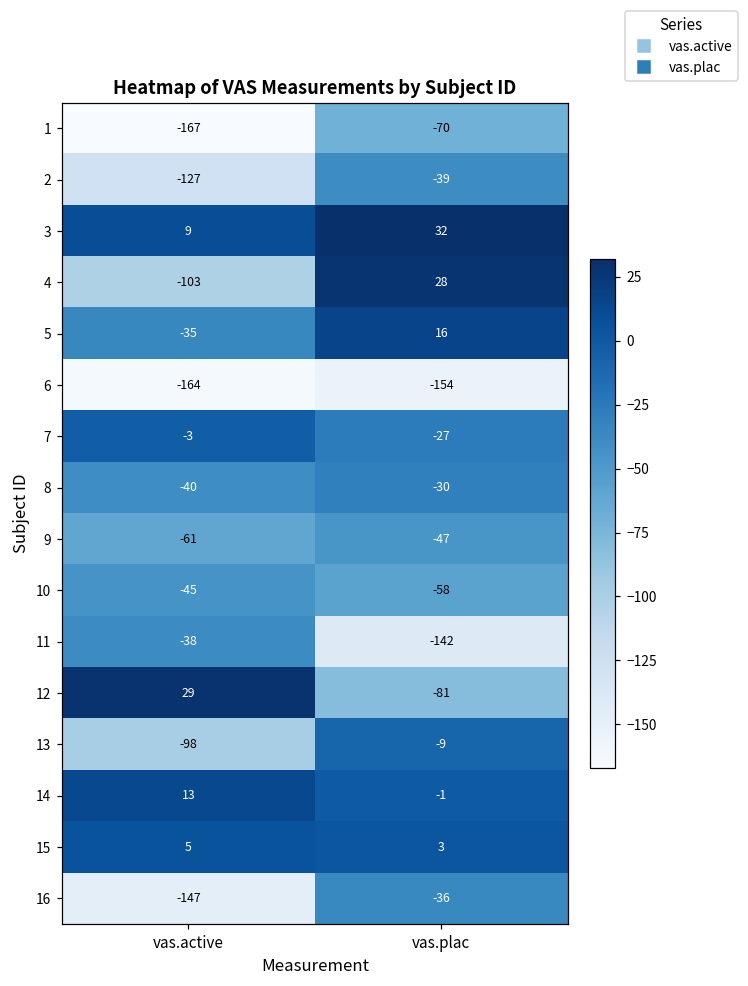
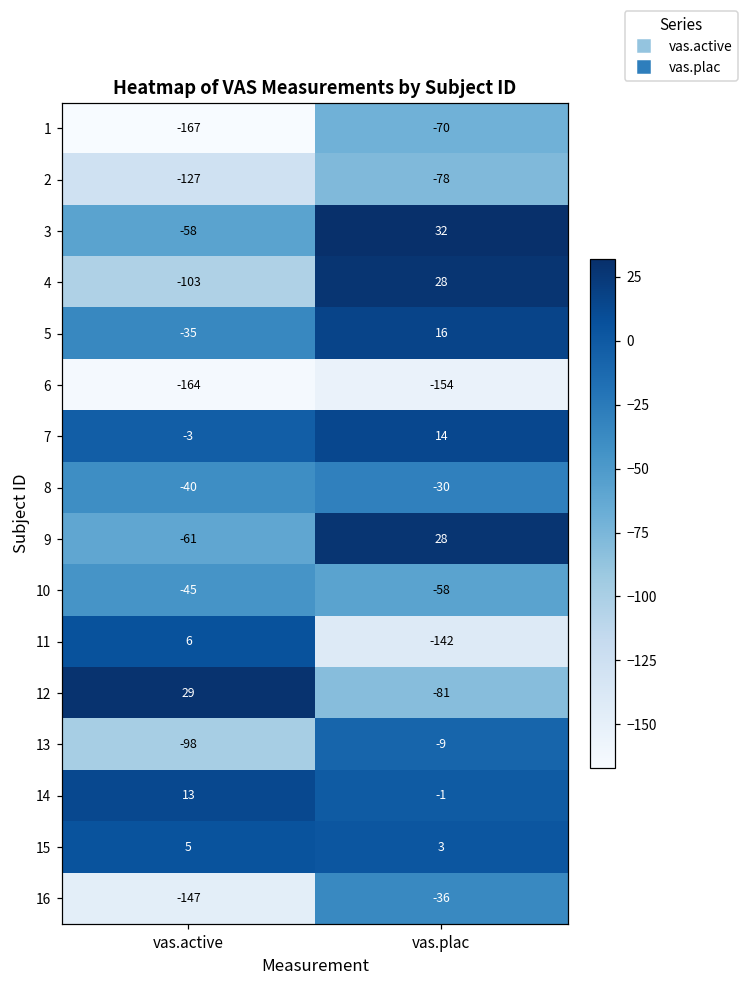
  {
    "1": {
      "vas.active": -167,
      "vas.plac": -70
    },
    "2": {
      "vas.active": -127,
-     "vas.plac": -39
+     "vas.plac": -78
    },
    "3": {
-     "vas.active": 9,
+     "vas.active": -58,
      "vas.plac": 32
    },
    "4": {
      "vas.active": -103,
      "vas.plac": 28
    },
    "5": {
      "vas.active": -35,
      "vas.plac": 16
    },
    "6": {
      "vas.active": -164,
      "vas.plac": -154
    },
    "7": {
      "vas.active": -3,
-     "vas.plac": -27
+     "vas.plac": 14
    },
    "8": {
      "vas.active": -40,
      "vas.plac": -30
    },
    "9": {
      "vas.active": -61,
-     "vas.plac": -47
+     "vas.plac": 28
    },
    "10": {
      "vas.active": -45,
      "vas.plac": -58
    },
    "11": {
-     "vas.active": -38,
+     "vas.active": 6,
      "vas.plac": -142
    },
    "12": {
      "vas.active": 29,
      "vas.plac": -81
    },
    "13": {
      "vas.active": -98,
      "vas.plac": -9
    },
    "14": {
      "vas.active": 13,
      "vas.plac": -1
    },
    "15": {
      "vas.active": 5,
      "vas.plac": 3
    },
    "16": {
      "vas.active": -147,
      "vas.plac": -36
    }
  }
